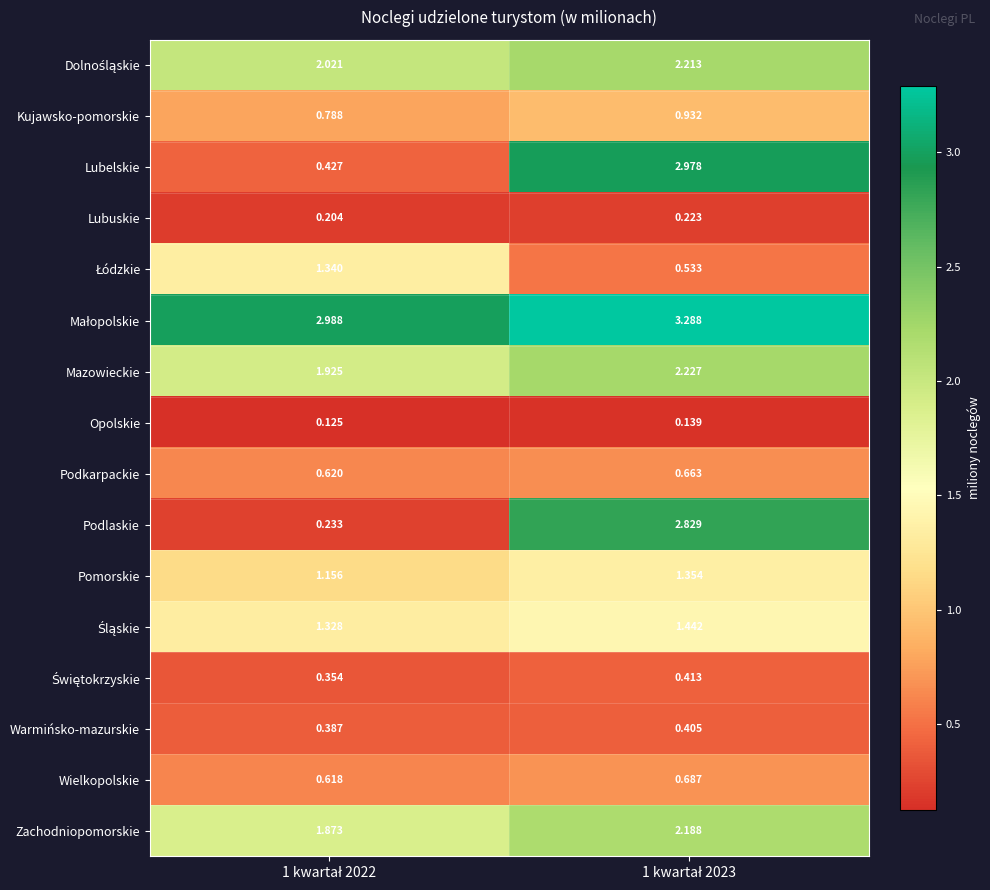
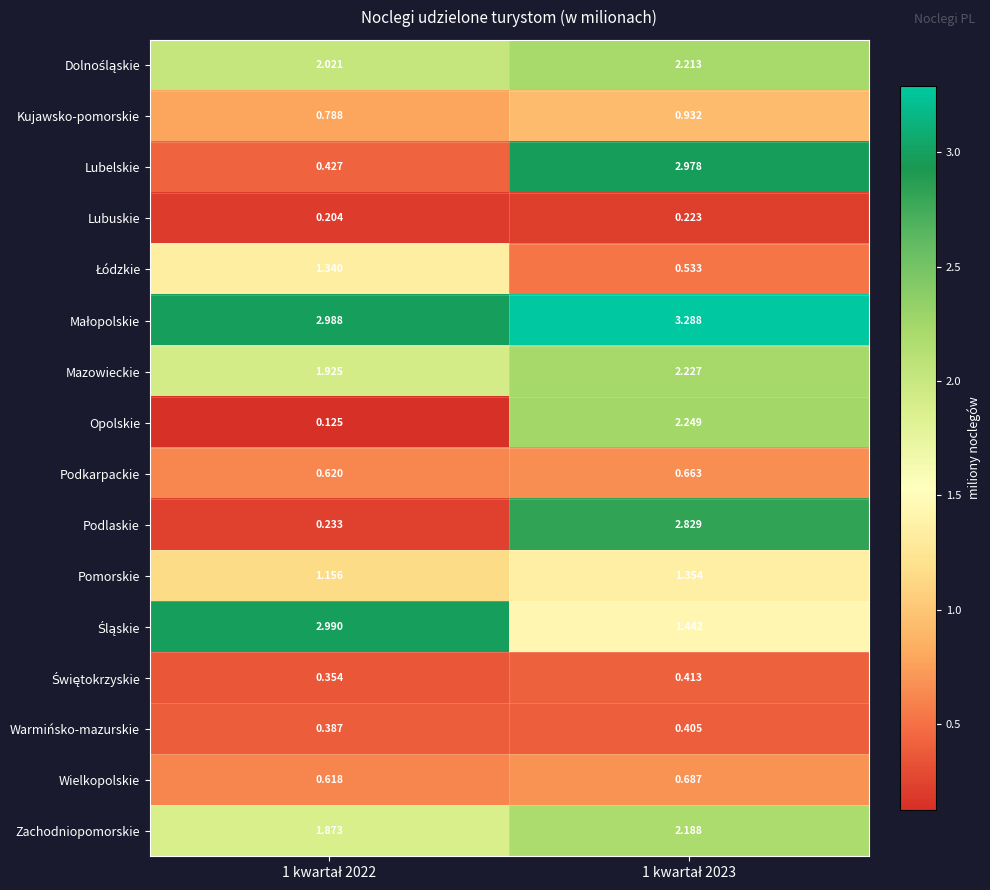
  {
    "Dolnośląskie": {
      "1 kwartał 2022": 2.021,
      "1 kwartał 2023": 2.213
    },
    "Kujawsko-pomorskie": {
      "1 kwartał 2022": 0.788,
      "1 kwartał 2023": 0.932
    },
    "Lubelskie": {
      "1 kwartał 2022": 0.427,
      "1 kwartał 2023": 2.978
    },
    "Lubuskie": {
      "1 kwartał 2022": 0.204,
      "1 kwartał 2023": 0.223
    },
    "Łódzkie": {
      "1 kwartał 2022": 1.340,
      "1 kwartał 2023": 0.533
    },
    "Małopolskie": {
      "1 kwartał 2022": 2.988,
      "1 kwartał 2023": 3.288
    },
    "Mazowieckie": {
      "1 kwartał 2022": 1.925,
      "1 kwartał 2023": 2.227
    },
    "Opolskie": {
      "1 kwartał 2022": 0.125,
-     "1 kwartał 2023": 0.139
+     "1 kwartał 2023": 2.249
    },
    "Podkarpackie": {
      "1 kwartał 2022": 0.620,
      "1 kwartał 2023": 0.663
    },
    "Podlaskie": {
      "1 kwartał 2022": 0.233,
      "1 kwartał 2023": 2.829
    },
    "Pomorskie": {
      "1 kwartał 2022": 1.156,
      "1 kwartał 2023": 1.354
    },
    "Śląskie": {
-     "1 kwartał 2022": 1.328,
+     "1 kwartał 2022": 2.990,
      "1 kwartał 2023": 1.442
    },
    "Świętokrzyskie": {
      "1 kwartał 2022": 0.354,
      "1 kwartał 2023": 0.413
    },
    "Warmińsko-mazurskie": {
      "1 kwartał 2022": 0.387,
      "1 kwartał 2023": 0.405
    },
    "Wielkopolskie": {
      "1 kwartał 2022": 0.618,
      "1 kwartał 2023": 0.687
    },
    "Zachodniopomorskie": {
      "1 kwartał 2022": 1.873,
      "1 kwartał 2023": 2.188
    }
  }
